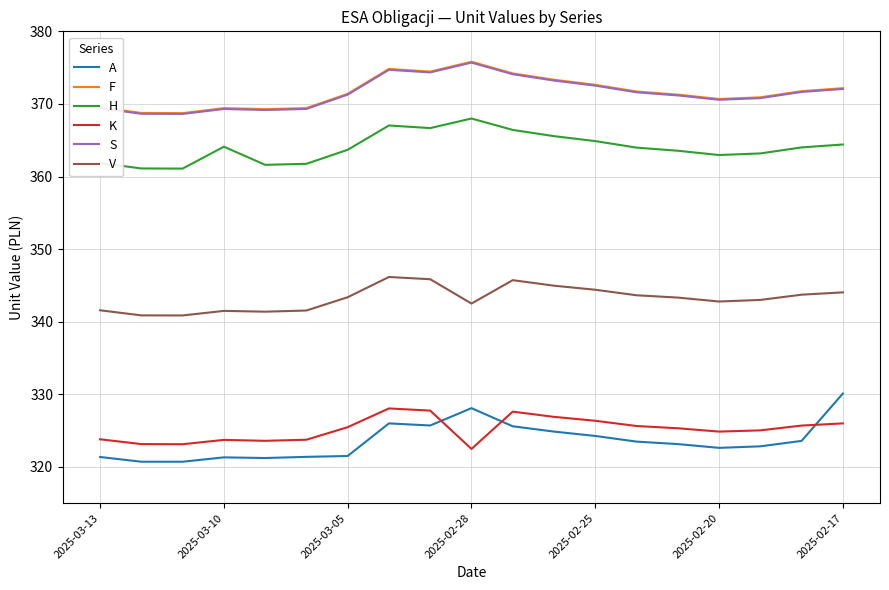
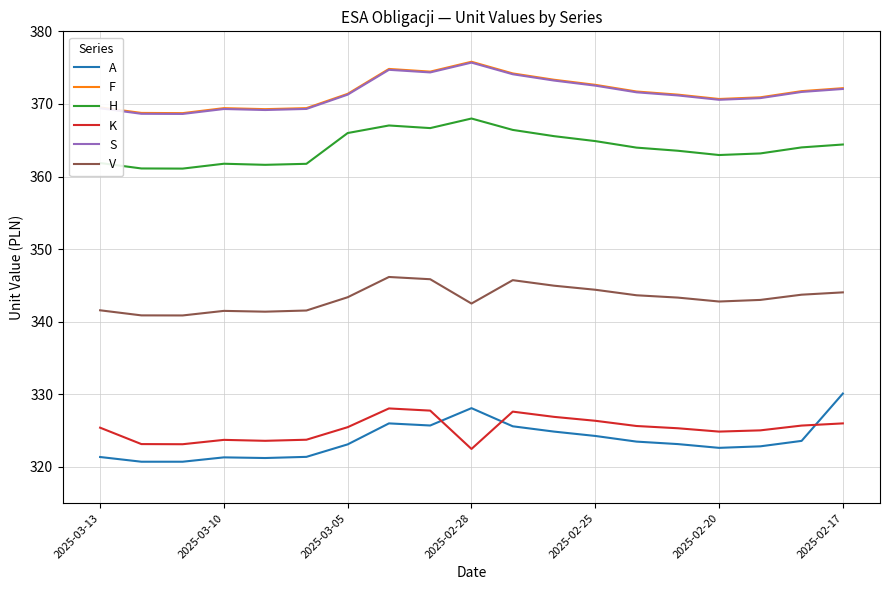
  {
    "A": {
      "2025-03-13": 321,
      "2025-03-10": 321,
-     "2025-03-05": 322,
+     "2025-03-05": 323,
      "2025-02-28": 328,
      "2025-02-25": 324,
      "2025-02-20": 323,
      "2025-02-17": 330
    },
    "H": {
-     "2025-03-10": 364,
-     "2025-03-05": 364,
+     "2025-03-10": 362,
+     "2025-03-05": 366,
      "2025-02-28": 368,
      "2025-02-25": 365,
      "2025-02-20": 363,
      "2025-02-17": 364
    },
    "K": {
-     "2025-03-13": 324,
+     "2025-03-13": 325,
      "2025-03-10": 324,
      "2025-03-05": 325,
      "2025-02-28": 322,
      "2025-02-25": 326,
      "2025-02-20": 325,
      "2025-02-17": 326
    },
    "V": {
      "2025-03-13": 342,
      "2025-03-10": 341,
      "2025-03-05": 343,
      "2025-02-28": 343,
      "2025-02-25": 344,
      "2025-02-20": 343,
      "2025-02-17": 344
    }
  }
